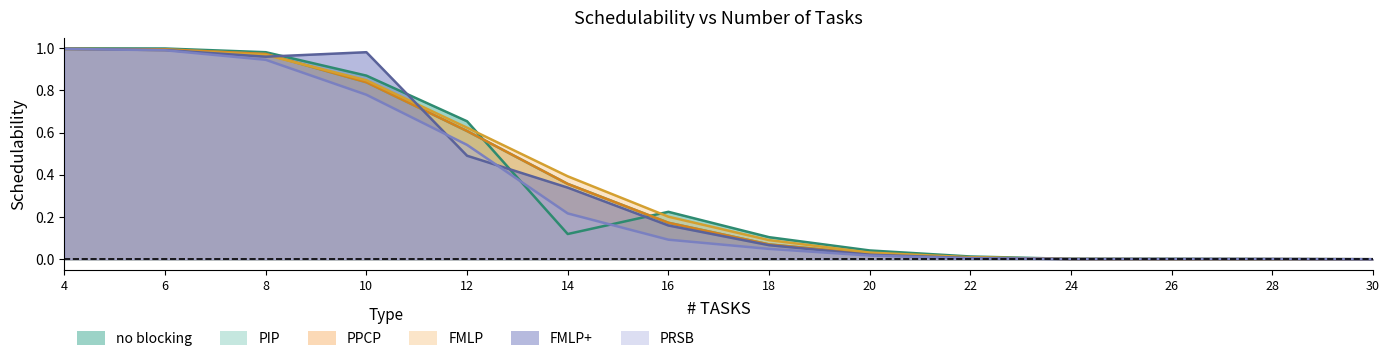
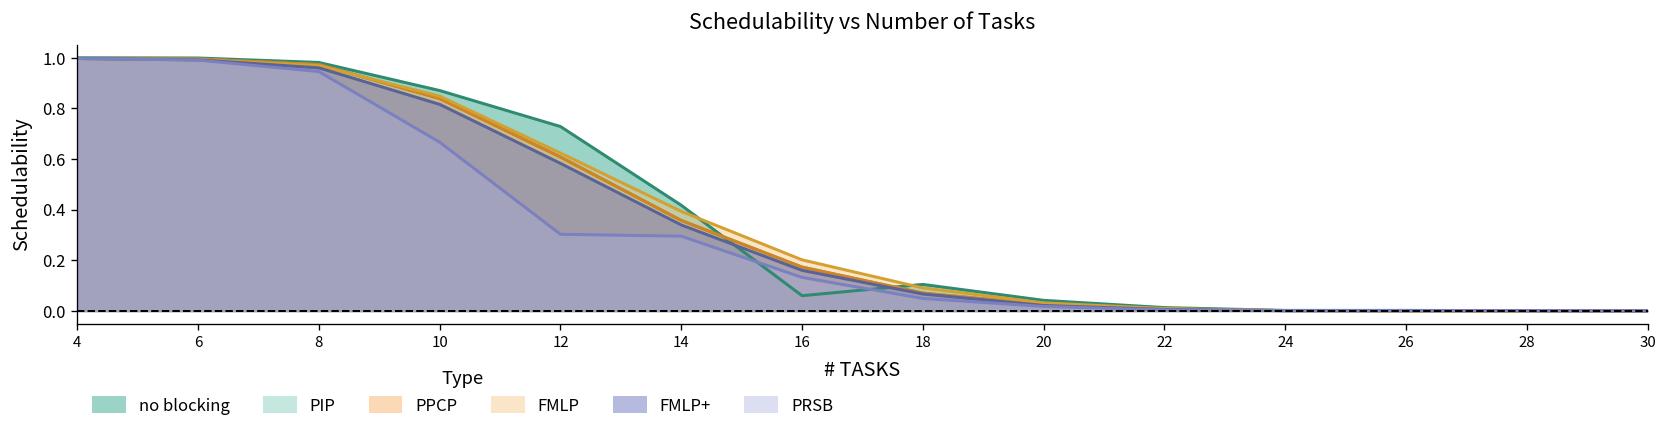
  {
    "no blocking": {
      "10": 0.87,
-     "12": 0.65,
-     "14": 0.12,
-     "16": 0.22,
+     "12": 0.73,
+     "14": 0.42,
+     "16": 0.06,
      "18": 0.10
    },
    "FMLP+": {
-     "10": 0.98,
-     "12": 0.49,
+     "10": 0.82,
+     "12": 0.58,
      "14": 0.34,
      "16": 0.16
    },
    "PRSB": {
      "8": 0.95,
-     "10": 0.78,
-     "12": 0.54,
-     "14": 0.22,
-     "16": 0.09,
+     "10": 0.67,
+     "12": 0.30,
+     "14": 0.30,
+     "16": 0.13,
      "18": 0.05
    }
  }
